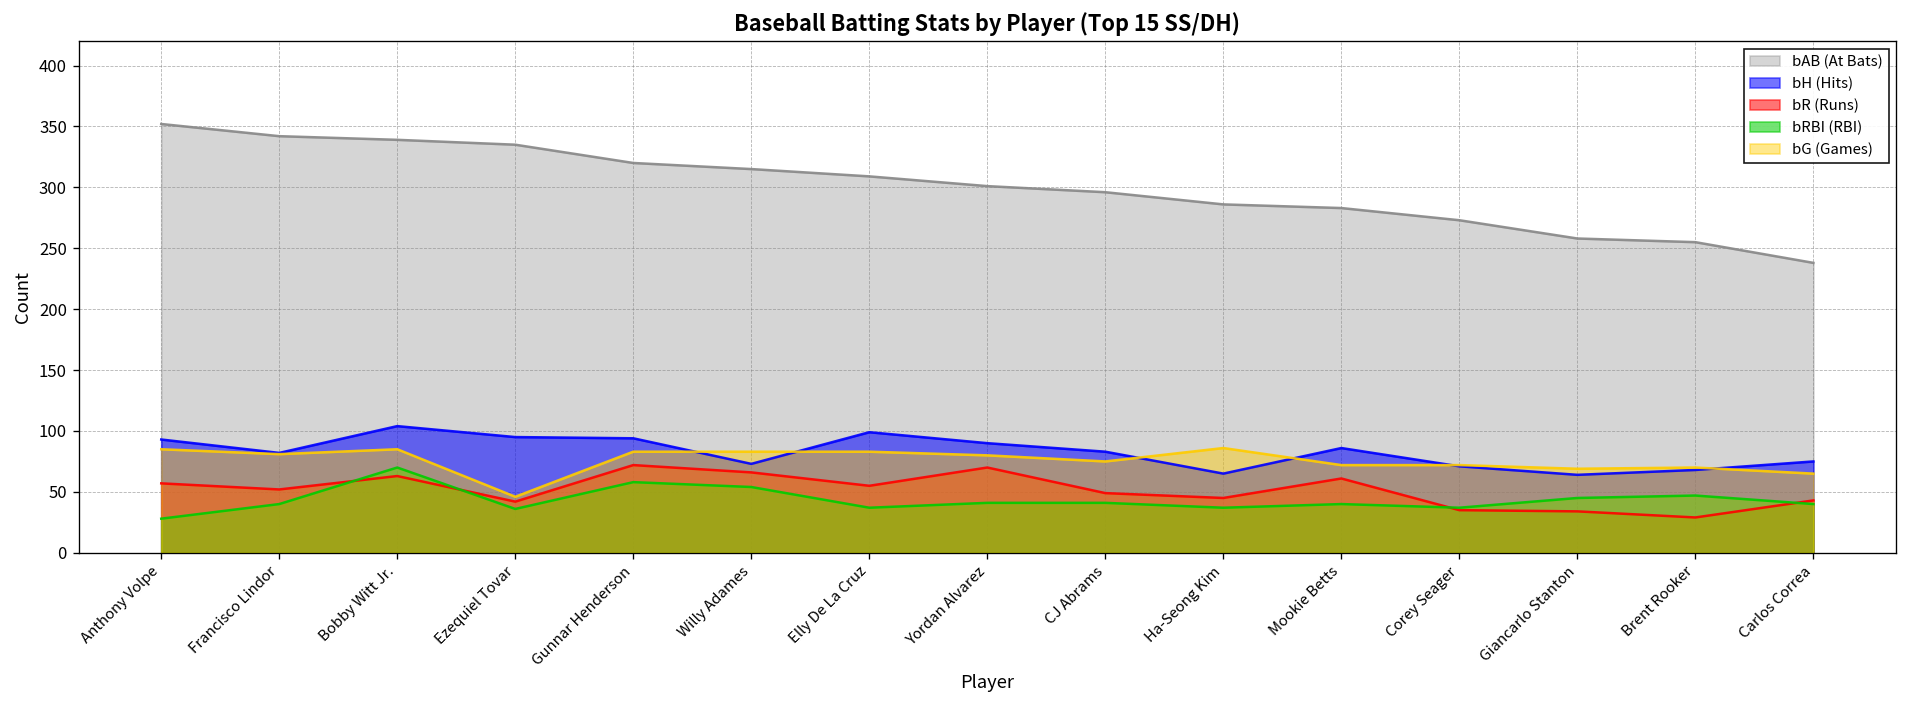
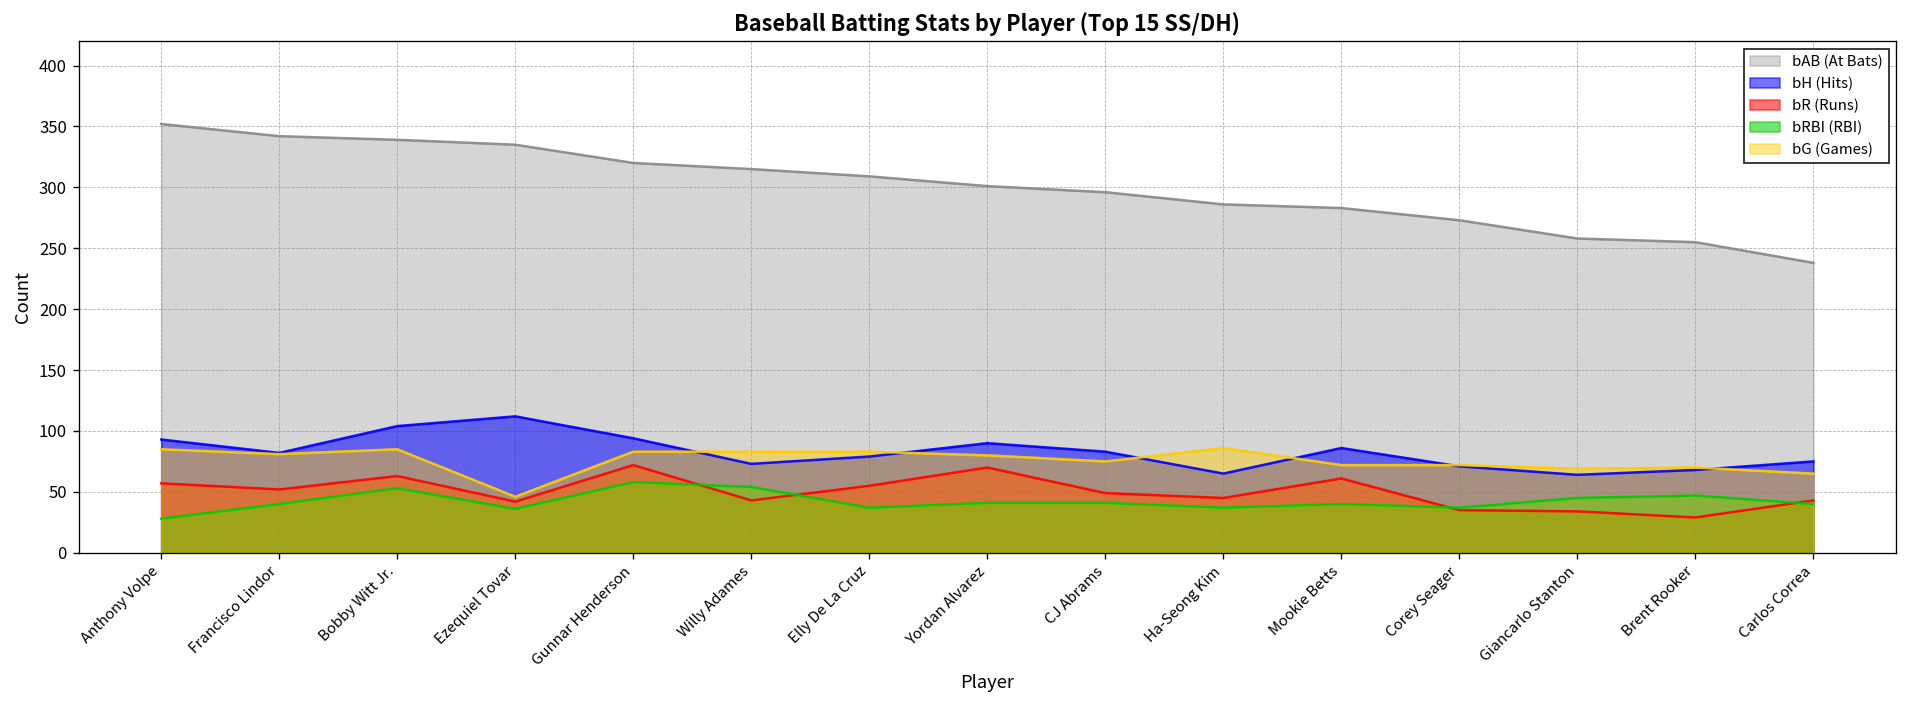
  {
    "bAB (At Bats)": {
      "Anthony Volpe": 352,
      "Francisco Lindor": 342,
      "Bobby Witt Jr.": 339,
      "Ezequiel Tovar": 335,
      "Gunnar Henderson": 320,
      "Willy Adames": 315,
      "Elly De La Cruz": 309,
      "Yordan Alvarez": 301,
      "CJ Abrams": 296,
      "Ha-Seong Kim": 286,
      "Mookie Betts": 283,
      "Corey Seager": 273,
      "Giancarlo Stanton": 258,
      "Brent Rooker": 255,
      "Carlos Correa": 238
    },
    "bH (Hits)": {
      "Anthony Volpe": 93,
      "Bobby Witt Jr.": 104,
-     "Ezequiel Tovar": 95,
+     "Ezequiel Tovar": 112,
      "Gunnar Henderson": 94,
      "Willy Adames": 73,
-     "Elly De La Cruz": 99,
+     "Elly De La Cruz": 79,
      "Yordan Alvarez": 90,
      "CJ Abrams": 83,
      "Ha-Seong Kim": 65,
      "Mookie Betts": 86,
      "Giancarlo Stanton": 64,
      "Carlos Correa": 75
    },
    "bR (Runs)": {
      "Anthony Volpe": 57,
      "Francisco Lindor": 52,
      "Bobby Witt Jr.": 63,
      "Ezequiel Tovar": 42,
      "Gunnar Henderson": 72,
-     "Willy Adames": 66,
+     "Willy Adames": 43,
      "Elly De La Cruz": 55,
      "Yordan Alvarez": 70,
      "CJ Abrams": 49,
      "Ha-Seong Kim": 45,
      "Mookie Betts": 61,
      "Giancarlo Stanton": 34,
      "Brent Rooker": 29,
      "Carlos Correa": 43
    },
    "bRBI (RBI)": {
      "Anthony Volpe": 28,
      "Francisco Lindor": 40,
-     "Bobby Witt Jr.": 70,
+     "Bobby Witt Jr.": 53,
      "Ezequiel Tovar": 36,
      "Gunnar Henderson": 58,
      "Willy Adames": 54,
      "Elly De La Cruz": 37,
      "Yordan Alvarez": 41,
      "CJ Abrams": 41,
      "Ha-Seong Kim": 37,
      "Mookie Betts": 40,
      "Giancarlo Stanton": 45,
      "Brent Rooker": 47,
      "Carlos Correa": 40
    },
    "bG (Games)": {
      "Anthony Volpe": 85,
      "Bobby Witt Jr.": 85,
      "Ezequiel Tovar": 46,
      "Gunnar Henderson": 83,
      "Willy Adames": 83,
      "Elly De La Cruz": 83,
      "Yordan Alvarez": 80,
      "CJ Abrams": 75,
      "Ha-Seong Kim": 86,
      "Mookie Betts": 72,
      "Giancarlo Stanton": 69,
      "Carlos Correa": 65
    }
  }
